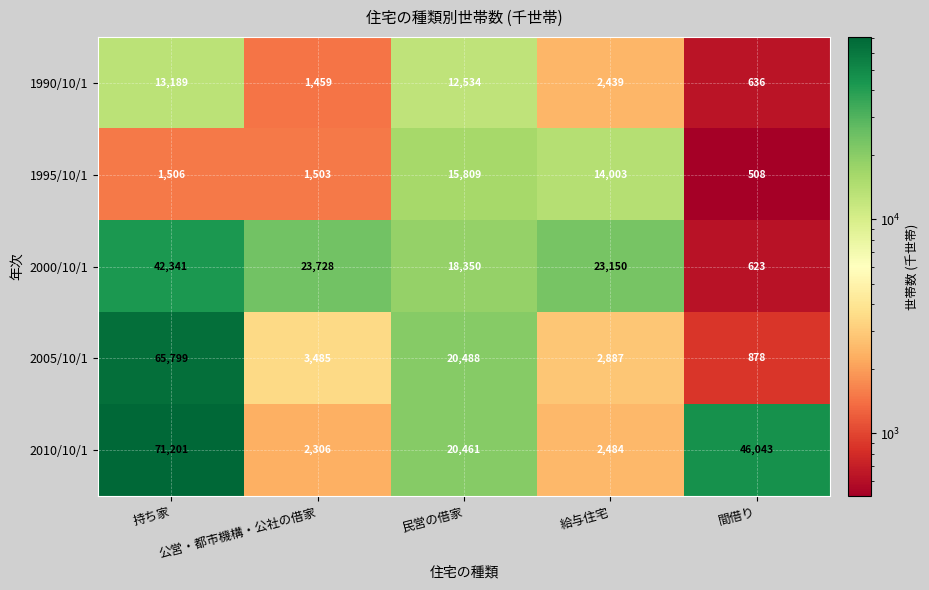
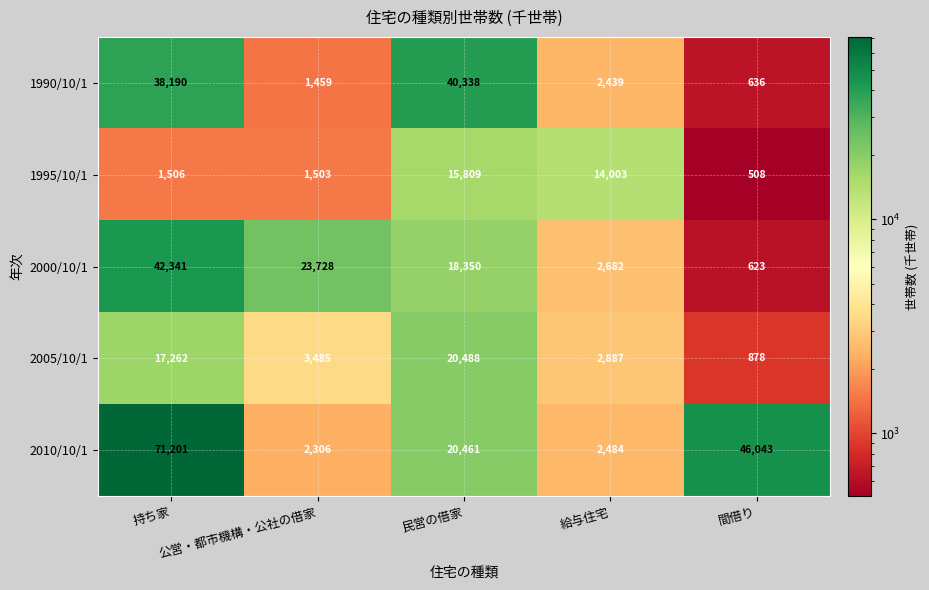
  {
    "1990/10/1": {
-     "持ち家": "13,189",
+     "持ち家": "38,190",
      "公営・都市機構・公社の借家": "1,459",
-     "民営の借家": "12,534",
+     "民営の借家": "40,338",
      "給与住宅": "2,439",
      "間借り": "636"
    },
    "1995/10/1": {
      "持ち家": "1,506",
      "公営・都市機構・公社の借家": "1,503",
      "民営の借家": "15,809",
      "給与住宅": "14,003",
      "間借り": "508"
    },
    "2000/10/1": {
      "持ち家": "42,341",
      "公営・都市機構・公社の借家": "23,728",
      "民営の借家": "18,350",
-     "給与住宅": "23,150",
+     "給与住宅": "2,682",
      "間借り": "623"
    },
    "2005/10/1": {
-     "持ち家": "65,799",
+     "持ち家": "17,262",
      "公営・都市機構・公社の借家": "3,485",
      "民営の借家": "20,488",
      "給与住宅": "2,887",
      "間借り": "878"
    },
    "2010/10/1": {
      "持ち家": "71,201",
      "公営・都市機構・公社の借家": "2,306",
      "民営の借家": "20,461",
      "給与住宅": "2,484",
      "間借り": "46,043"
    }
  }
